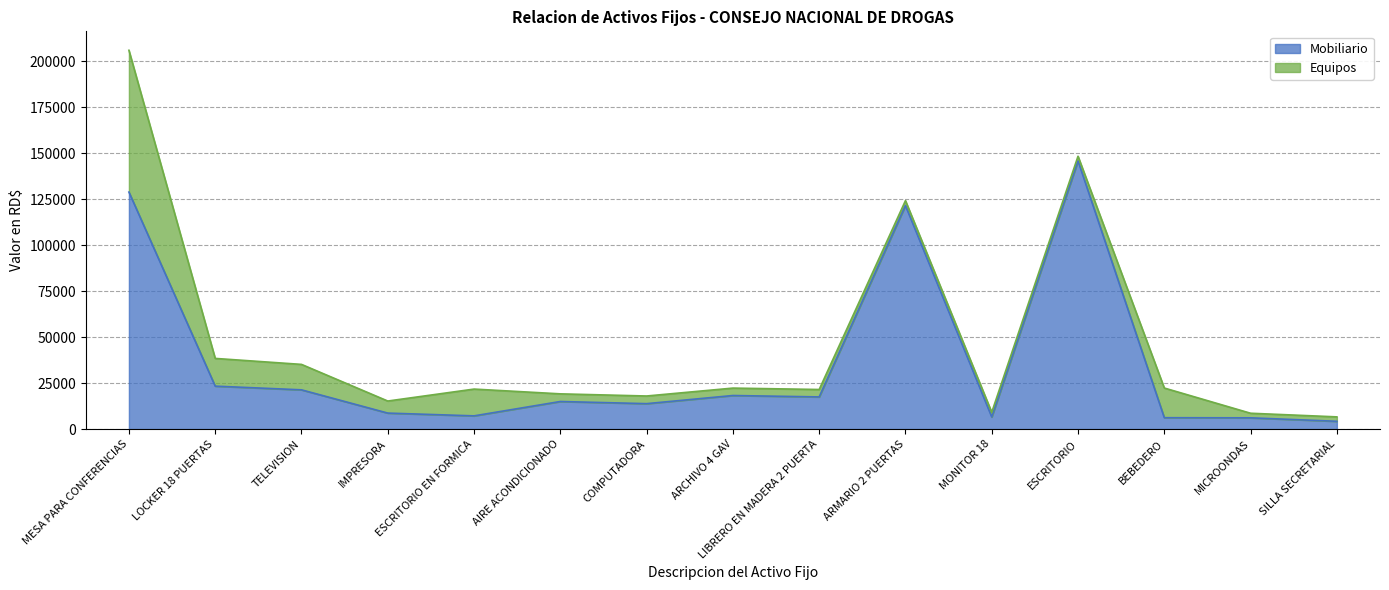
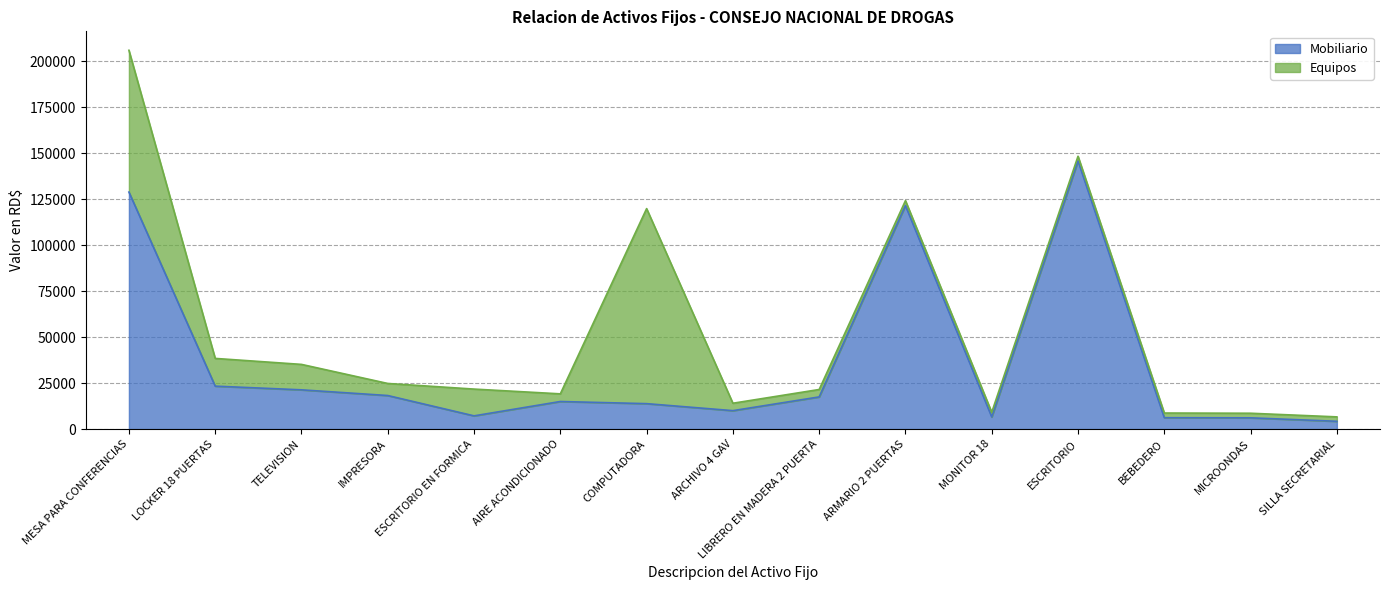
  {
    "Mobiliario": {
      "MESA PARA CONFERENCIAS": 129000,
      "LOCKER 18 PUERTAS": 23000,
      "TELEVISION": 21000,
-     "IMPRESORA": 9000,
+     "IMPRESORA": 18000,
      "ESCRITORIO EN FORMICA": 7000,
      "AIRE ACONDICIONADO": 15000,
      "COMPUTADORA": 14000,
-     "ARCHIVO 4 GAV": 18000,
+     "ARCHIVO 4 GAV": 10000,
      "LIBRERO EN MADERA 2 PUERTA": 17000,
      "ARMARIO 2 PUERTAS": 121000,
      "MONITOR 18": 7000,
      "ESCRITORIO": 146000,
      "BEBEDERO": 6000,
      "MICROONDAS": 6000,
      "SILLA SECRETARIAL": 4000
    },
    "Equipos": {
      "MESA PARA CONFERENCIAS": 77000,
      "LOCKER 18 PUERTAS": 15000,
      "TELEVISION": 14000,
      "IMPRESORA": 7000,
      "ESCRITORIO EN FORMICA": 15000,
      "AIRE ACONDICIONADO": 4000,
-     "COMPUTADORA": 4000,
+     "COMPUTADORA": 106000,
      "ARCHIVO 4 GAV": 4000,
      "LIBRERO EN MADERA 2 PUERTA": 4000,
      "ARMARIO 2 PUERTAS": 3000,
      "MONITOR 18": 3000,
      "ESCRITORIO": 3000,
-     "BEBEDERO": 16000,
+     "BEBEDERO": 3000,
      "MICROONDAS": 2000,
      "SILLA SECRETARIAL": 2000
    }
  }
